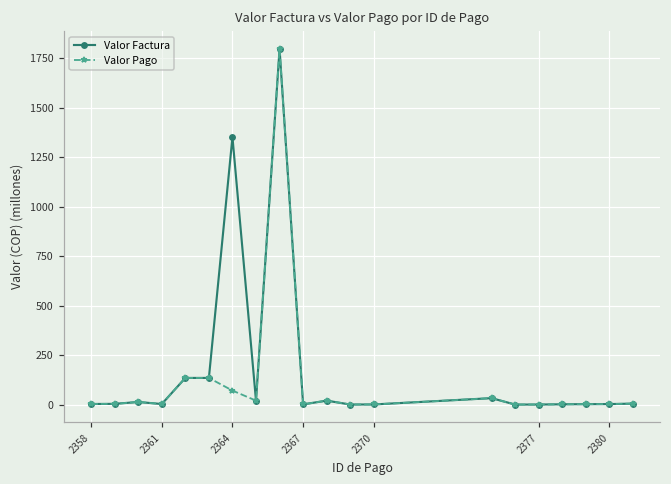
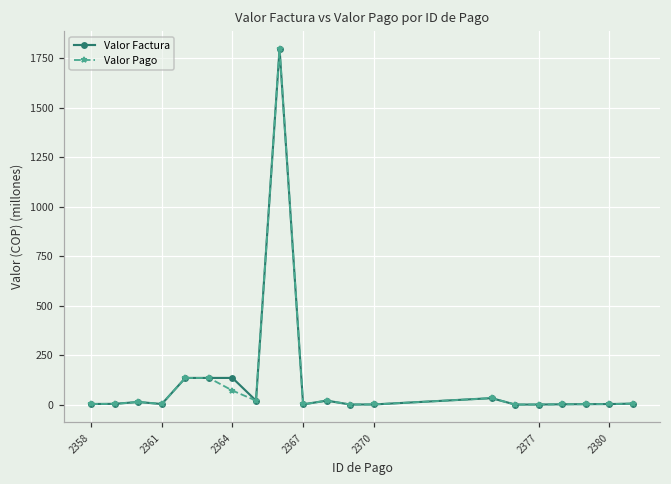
  {
    "Valor Factura": {
-     "2364": 1350
+     "2364": 130
    },
    "Valor Pago": {
      "2364": 70
    }
  }
